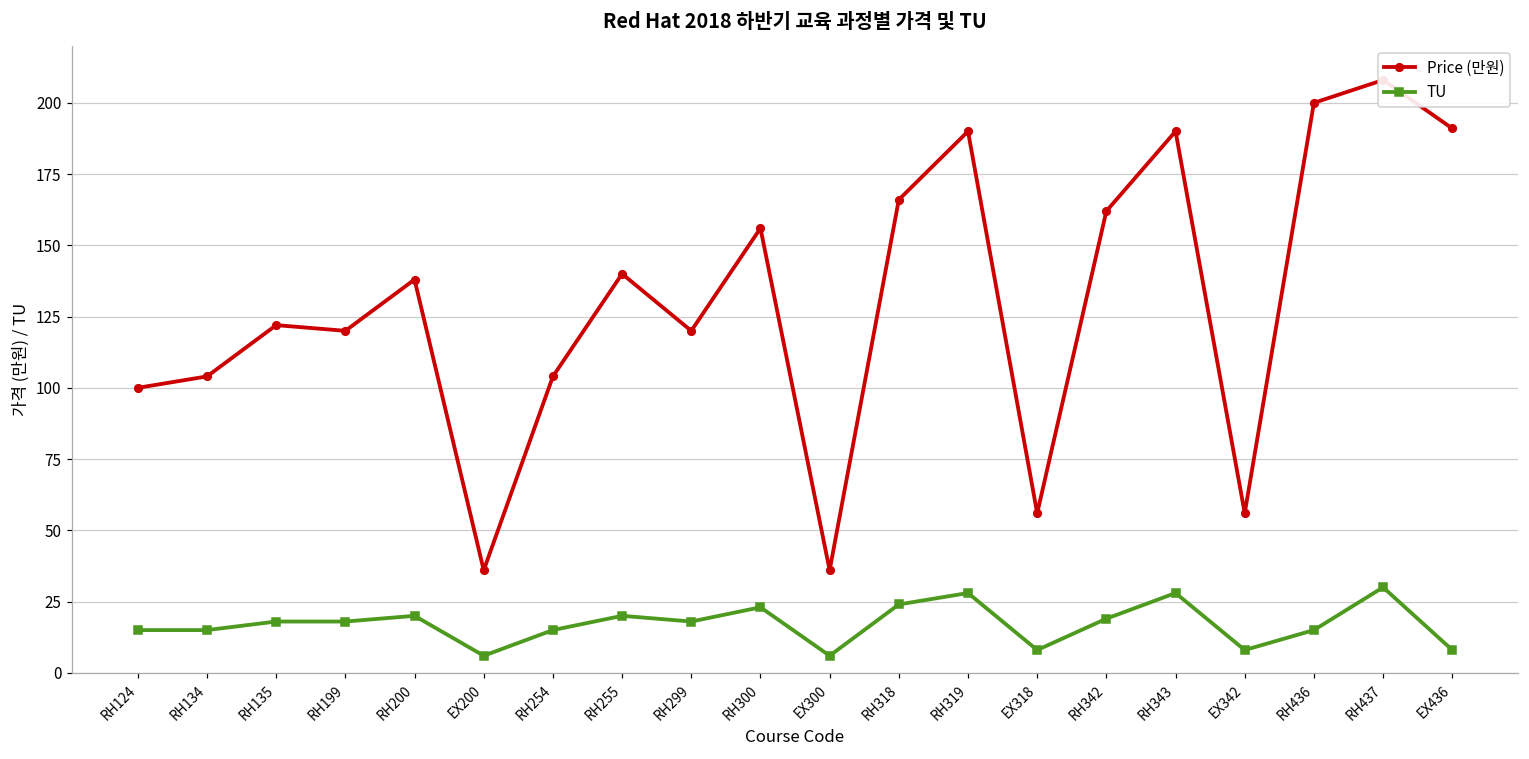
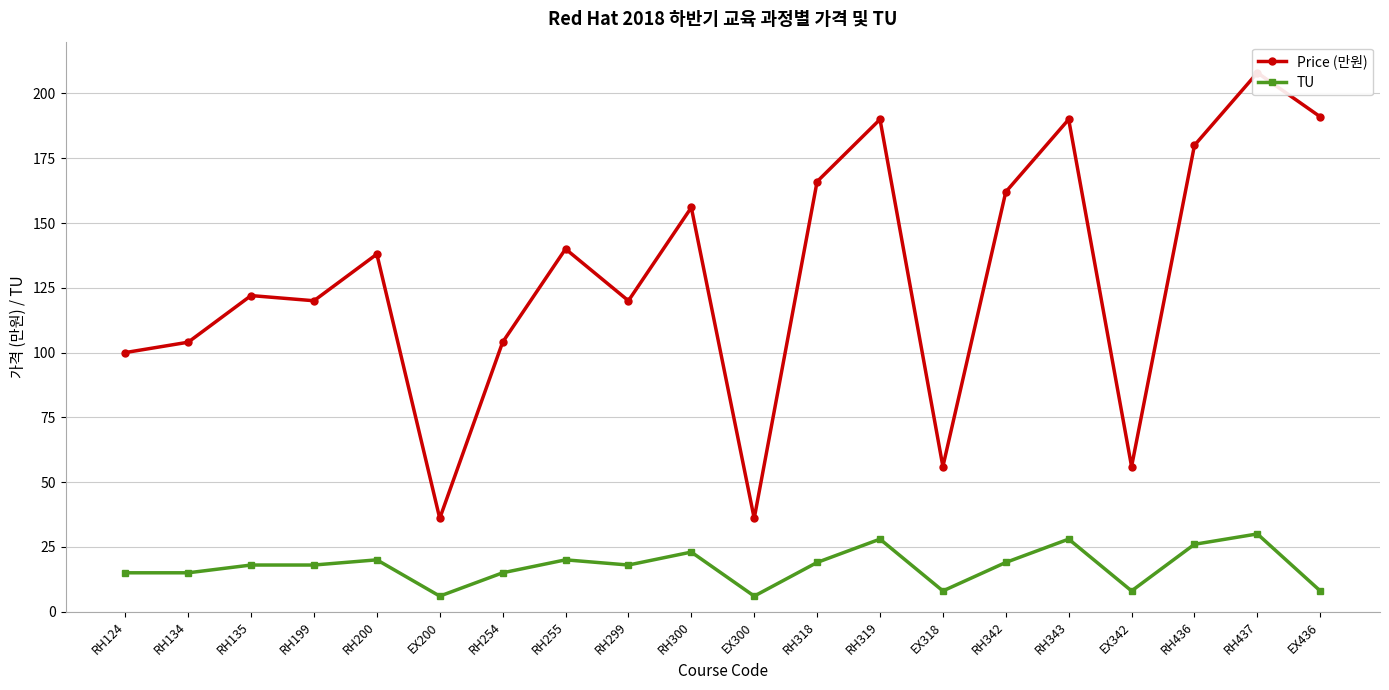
  {
    "Price (만원)": {
      "RH124": 100,
      "RH134": 104,
      "RH135": 122,
      "RH199": 120,
      "RH200": 138,
      "EX200": 36,
      "RH254": 104,
      "RH255": 140,
      "RH299": 120,
      "RH300": 156,
      "EX300": 36,
      "RH318": 166,
      "RH319": 190,
      "EX318": 56,
      "RH342": 162,
      "RH343": 190,
      "EX342": 56,
-     "RH436": 200,
+     "RH436": 180,
      "EX436": 191
    },
    "TU": {
      "RH124": 15,
      "RH134": 15,
      "RH135": 18,
      "RH199": 18,
      "RH200": 20,
      "EX200": 6,
      "RH254": 15,
      "RH255": 20,
      "RH299": 18,
      "RH300": 23,
      "EX300": 6,
-     "RH318": 24,
+     "RH318": 19,
      "RH319": 28,
      "EX318": 8,
      "RH342": 19,
      "RH343": 28,
      "EX342": 8,
-     "RH436": 15,
+     "RH436": 26,
      "RH437": 30,
      "EX436": 8
    }
  }
